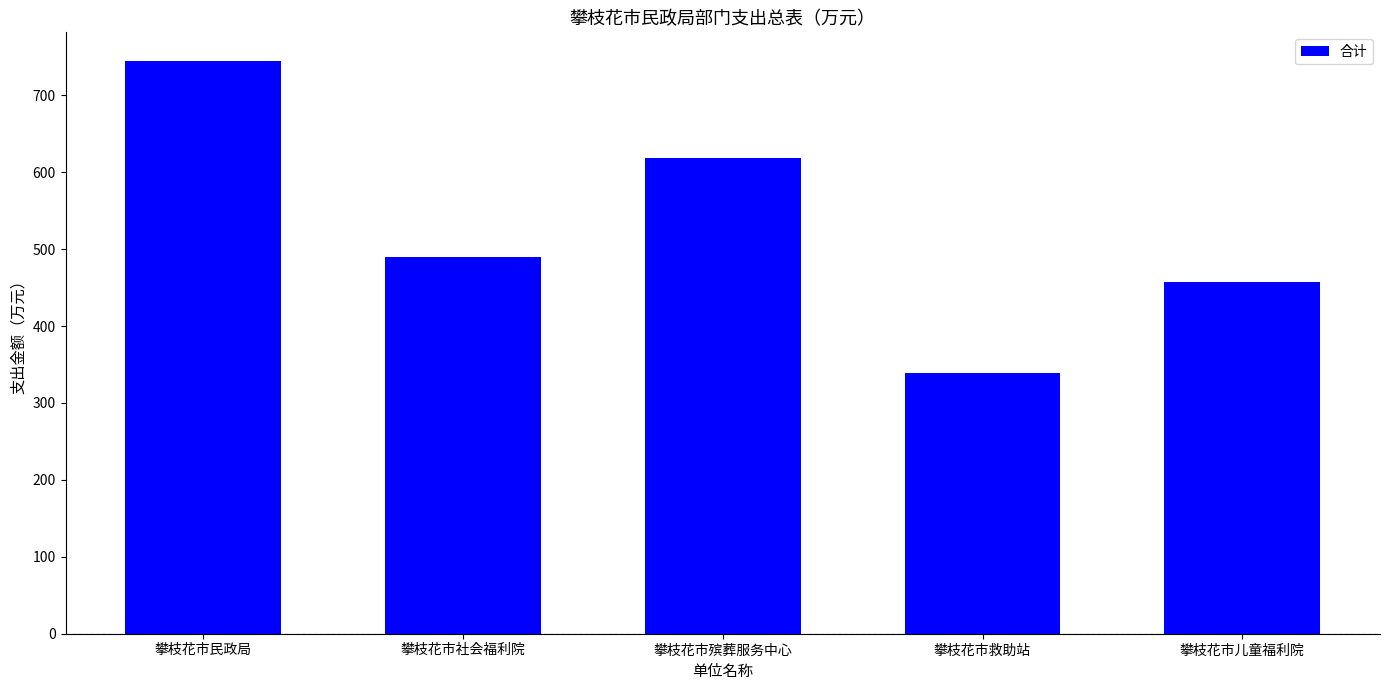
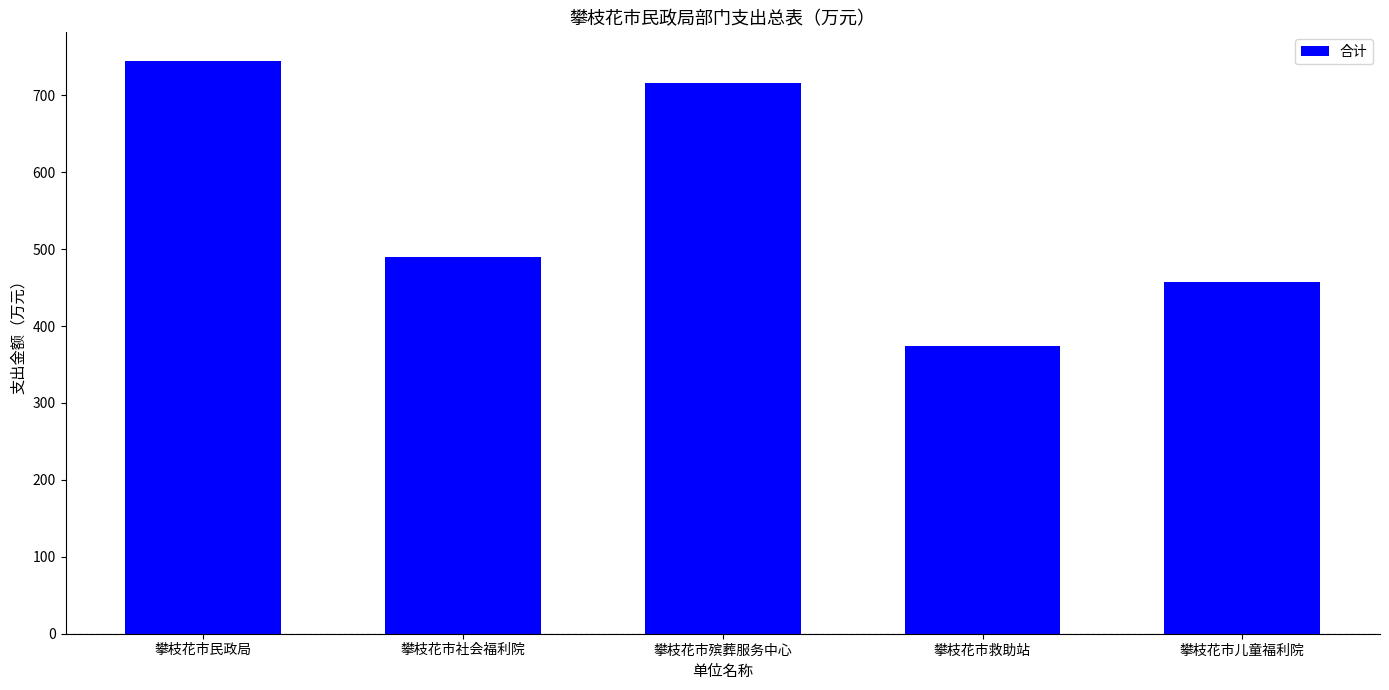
  {
    "攀枝花市民政局": 740,
    "攀枝花市社会福利院": 490,
-   "攀枝花市殡葬服务中心": 620,
-   "攀枝花市救助站": 340,
+   "攀枝花市殡葬服务中心": 720,
+   "攀枝花市救助站": 370,
    "攀枝花市儿童福利院": 460
  }
